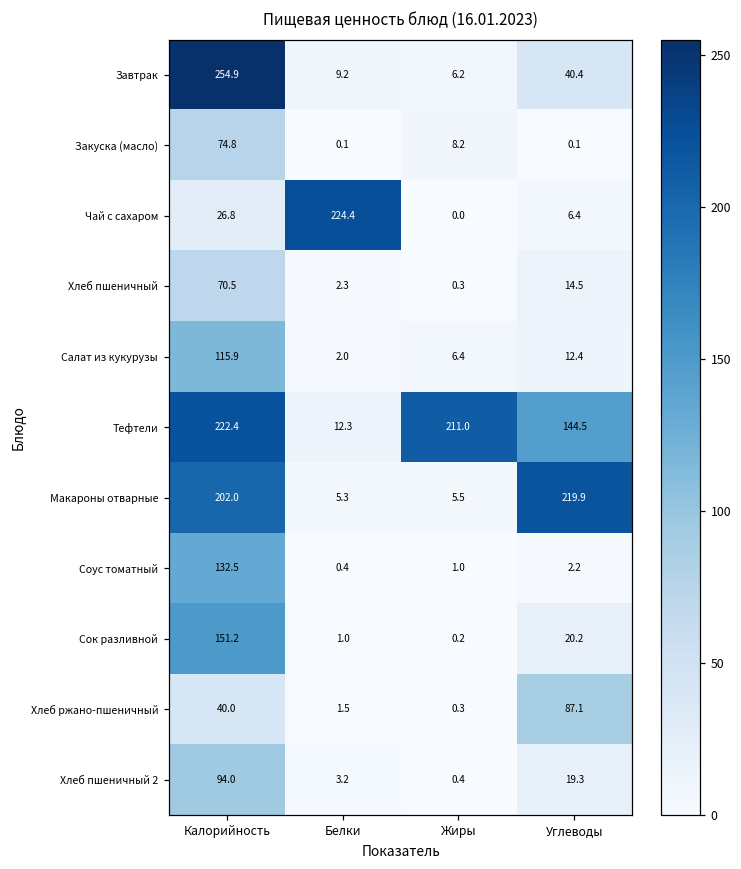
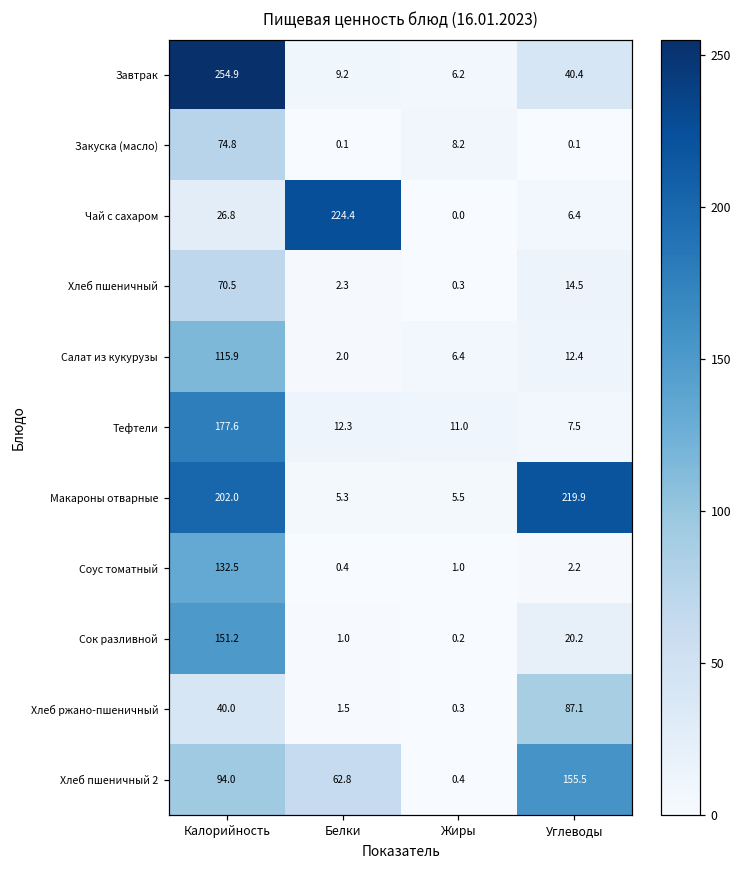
  {
    "Завтрак": {
      "Калорийность": 254.9,
      "Белки": 9.2,
      "Жиры": 6.2,
      "Углеводы": 40.4
    },
    "Закуска (масло)": {
      "Калорийность": 74.8,
      "Белки": 0.1,
      "Жиры": 8.2,
      "Углеводы": 0.1
    },
    "Чай с сахаром": {
      "Калорийность": 26.8,
      "Белки": 224.4,
      "Жиры": 0.0,
      "Углеводы": 6.4
    },
    "Хлеб пшеничный": {
      "Калорийность": 70.5,
      "Белки": 2.3,
      "Жиры": 0.3,
      "Углеводы": 14.5
    },
    "Салат из кукурузы": {
      "Калорийность": 115.9,
      "Белки": 2.0,
      "Жиры": 6.4,
      "Углеводы": 12.4
    },
    "Тефтели": {
-     "Калорийность": 222.4,
+     "Калорийность": 177.6,
      "Белки": 12.3,
-     "Жиры": 211.0,
-     "Углеводы": 144.5
+     "Жиры": 11.0,
+     "Углеводы": 7.5
    },
    "Макароны отварные": {
      "Калорийность": 202.0,
      "Белки": 5.3,
      "Жиры": 5.5,
      "Углеводы": 219.9
    },
    "Соус томатный": {
      "Калорийность": 132.5,
      "Белки": 0.4,
      "Жиры": 1.0,
      "Углеводы": 2.2
    },
    "Сок разливной": {
      "Калорийность": 151.2,
      "Белки": 1.0,
      "Жиры": 0.2,
      "Углеводы": 20.2
    },
    "Хлеб ржано-пшеничный": {
      "Калорийность": 40.0,
      "Белки": 1.5,
      "Жиры": 0.3,
      "Углеводы": 87.1
    },
    "Хлеб пшеничный 2": {
      "Калорийность": 94.0,
-     "Белки": 3.2,
+     "Белки": 62.8,
      "Жиры": 0.4,
-     "Углеводы": 19.3
+     "Углеводы": 155.5
    }
  }
